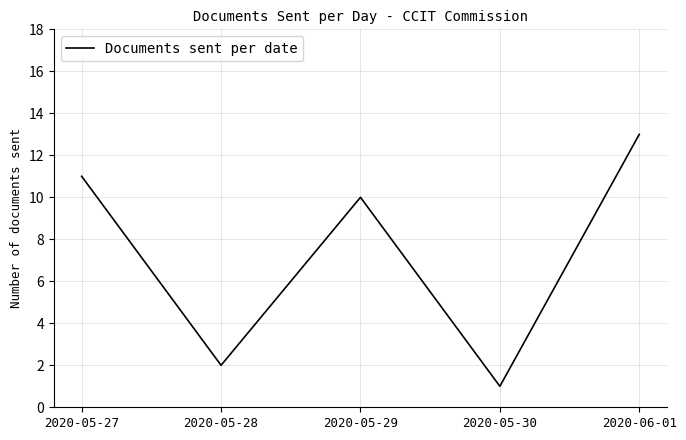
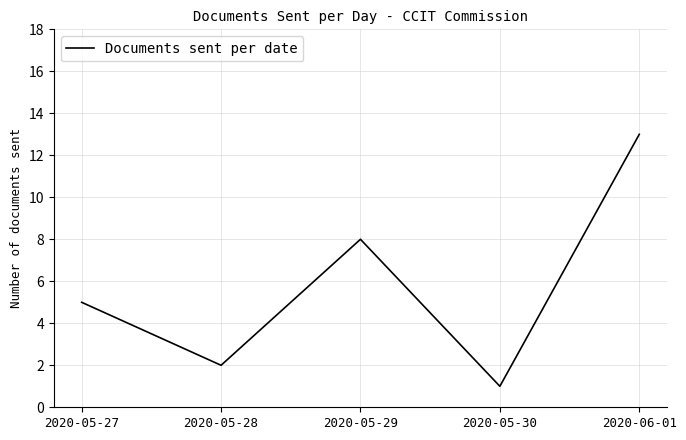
  {
-   "2020-05-27": 11,
+   "2020-05-27": 5,
    "2020-05-28": 2,
-   "2020-05-29": 10,
+   "2020-05-29": 8,
    "2020-05-30": 1,
    "2020-06-01": 13
  }
